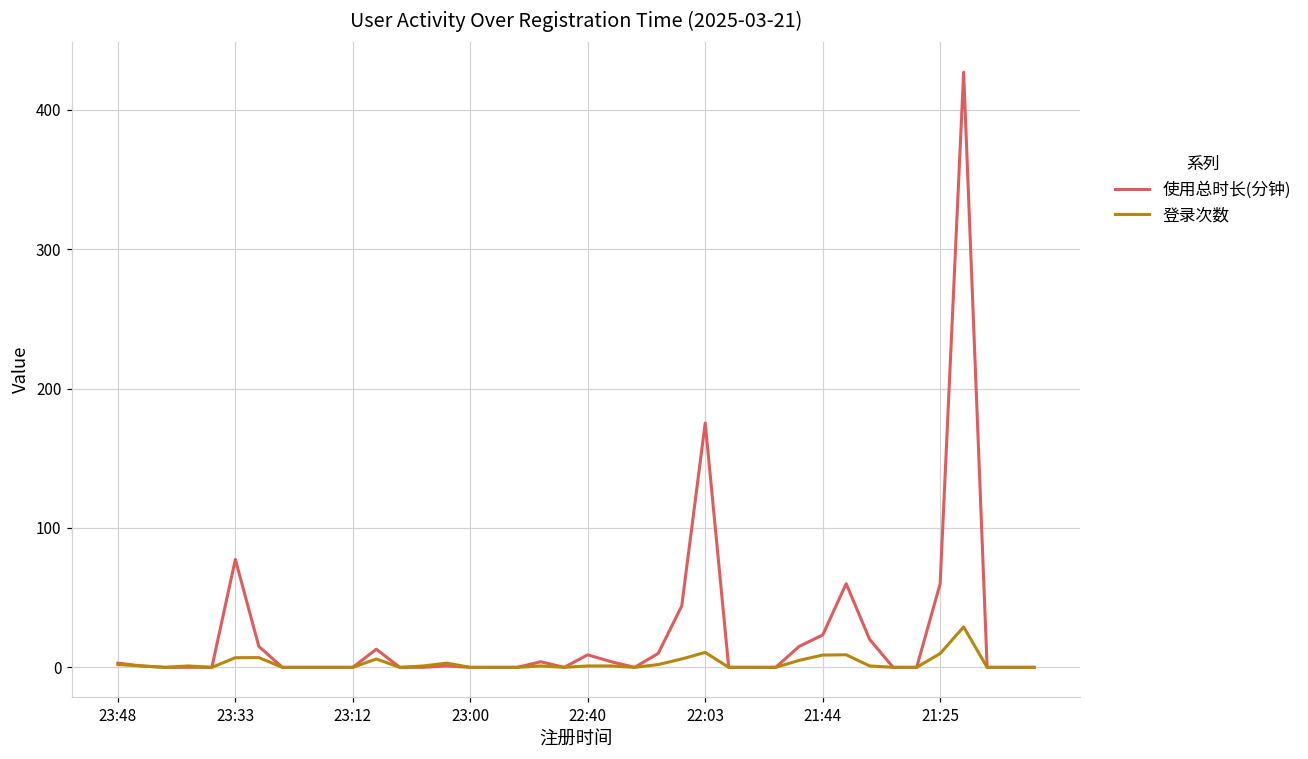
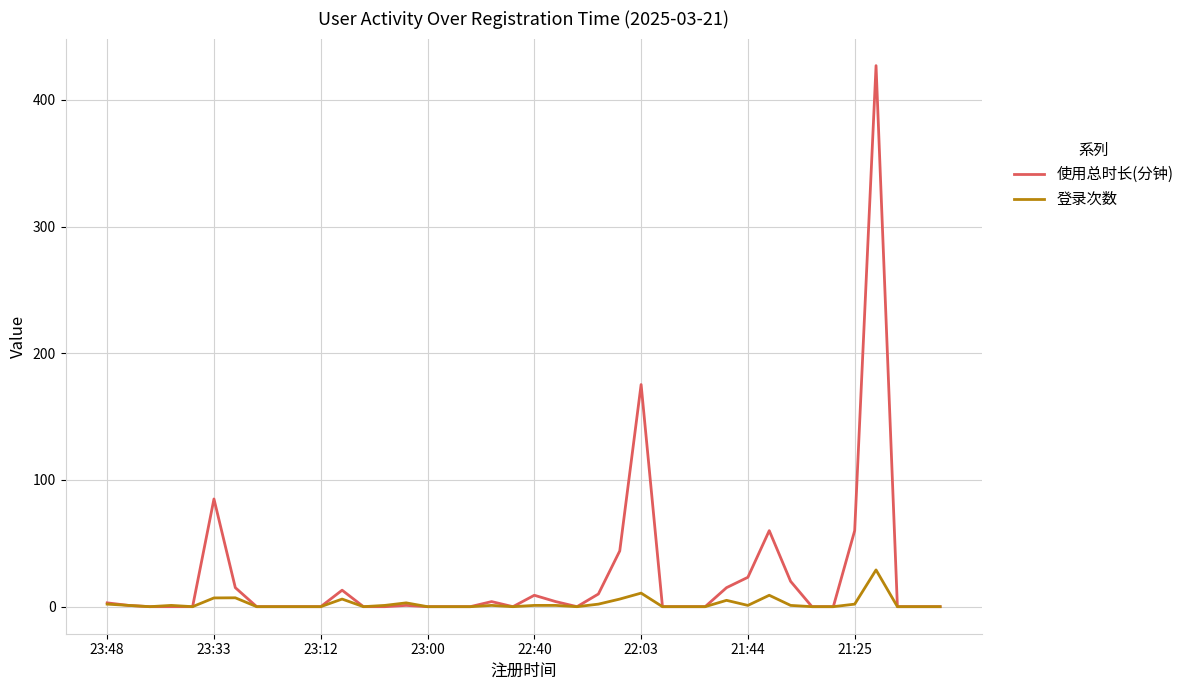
  {
    "使用总时长(分钟)": {
-     "23:33": 77,
+     "23:33": 85,
      "22:03": 175,
      "21:44": 23,
      "21:25": 60
    },
    "登录次数": {
      "23:33": 7,
      "22:03": 11,
-     "21:44": 9,
-     "21:25": 10
+     "21:44": 1,
+     "21:25": 2
    }
  }
